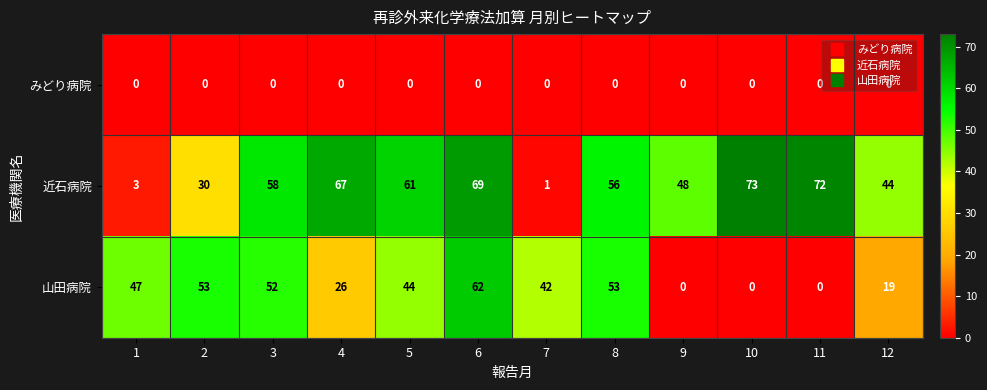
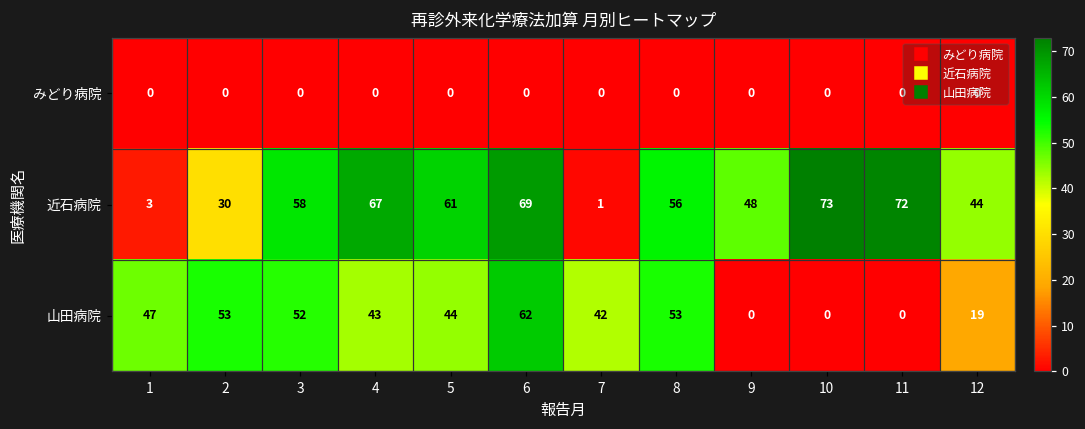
  {
    "みどり病院": {
      "1": 0,
      "2": 0,
      "3": 0,
      "4": 0,
      "5": 0,
      "6": 0,
      "7": 0,
      "8": 0,
      "9": 0,
      "10": 0
    },
    "近石病院": {
      "1": 3,
      "2": 30,
      "3": 58,
      "4": 67,
      "5": 61,
      "6": 69,
      "7": 1,
      "8": 56,
      "9": 48,
      "10": 73,
      "11": 72,
      "12": 44
    },
    "山田病院": {
      "1": 47,
      "2": 53,
      "3": 52,
-     "4": 26,
+     "4": 43,
      "5": 44,
      "6": 62,
      "7": 42,
      "8": 53,
      "9": 0,
      "10": 0,
      "11": 0,
      "12": 19
    }
  }
